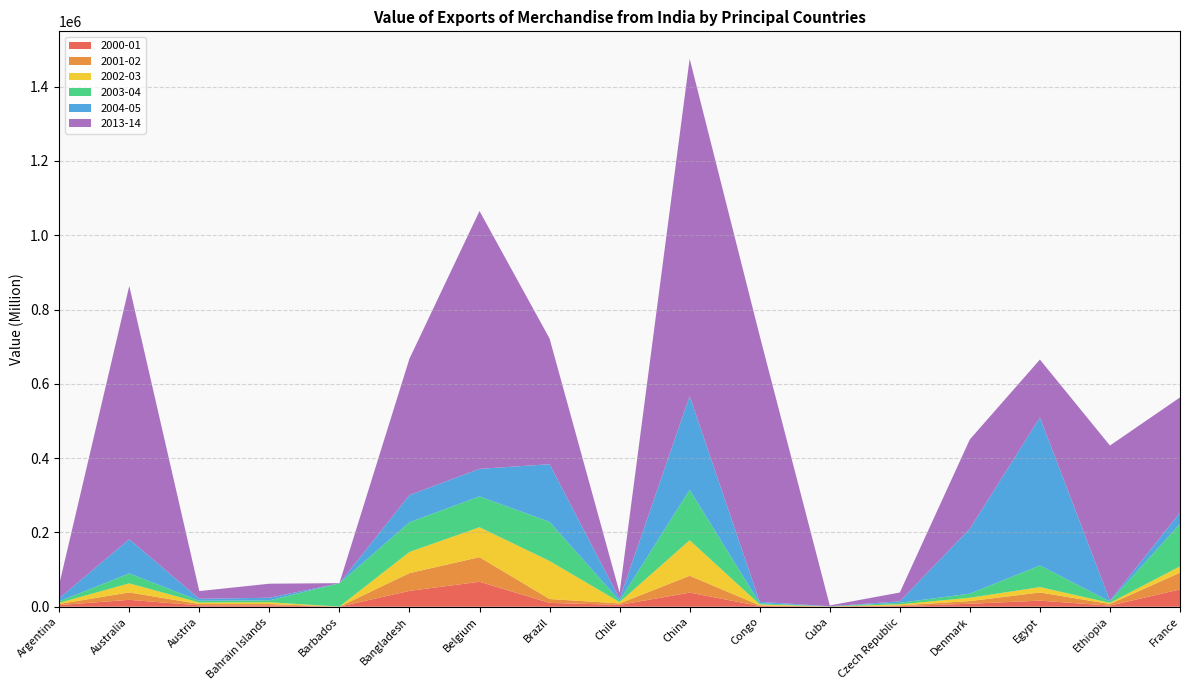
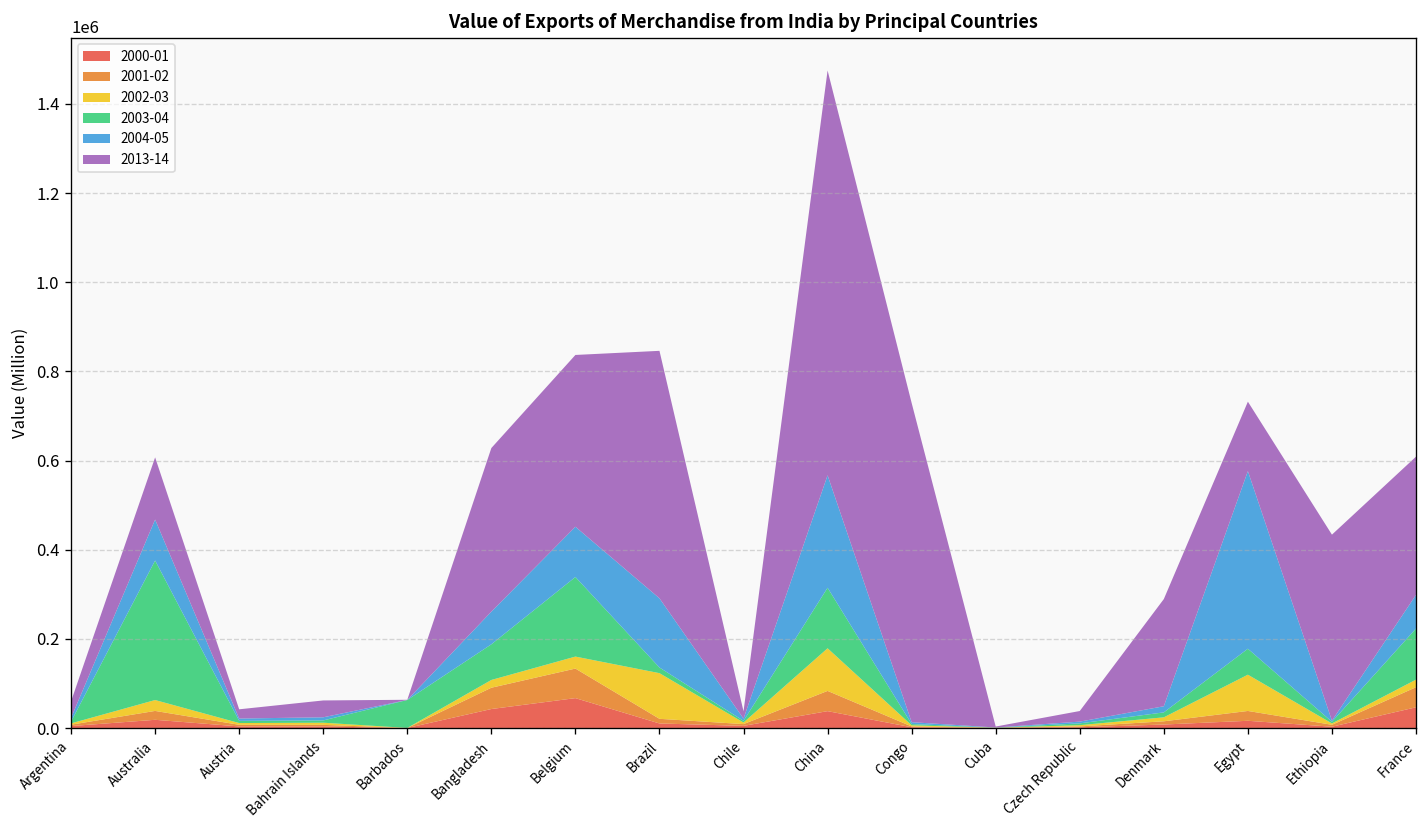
  {
    "2002-03": {
      "Australia": 20000,
-     "Bangladesh": 60000,
-     "Belgium": 80000,
+     "Bangladesh": 20000,
+     "Belgium": 30000,
      "Brazil": 100000,
      "China": 100000,
      "Denmark": 10000,
-     "Egypt": 10000,
+     "Egypt": 80000,
      "France": 20000
    },
    "2003-04": {
-     "Australia": 30000,
+     "Australia": 310000,
      "Bangladesh": 80000,
-     "Belgium": 80000,
-     "Brazil": 110000,
+     "Belgium": 180000,
+     "Brazil": 10000,
      "China": 140000,
      "Denmark": 10000,
      "Egypt": 60000,
      "France": 110000
    },
    "2004-05": {
      "Argentina": 10000,
      "Australia": 90000,
      "Bahrain Islands": 10000,
      "Bangladesh": 70000,
-     "Belgium": 70000,
+     "Belgium": 110000,
      "Brazil": 160000,
      "China": 250000,
-     "Denmark": 170000,
+     "Denmark": 10000,
      "Egypt": 400000,
-     "France": 30000
+     "France": 80000
    },
    "2013-14": {
      "Argentina": 40000,
-     "Australia": 680000,
+     "Australia": 140000,
      "Austria": 20000,
      "Bahrain Islands": 40000,
      "Bangladesh": 370000,
-     "Belgium": 690000,
-     "Brazil": 340000,
+     "Belgium": 390000,
+     "Brazil": 560000,
      "Chile": 20000,
      "China": 910000,
      "Congo": 720000,
      "Czech Republic": 20000,
      "Denmark": 240000,
      "Egypt": 160000,
      "Ethiopia": 420000,
      "France": 310000
    }
  }
